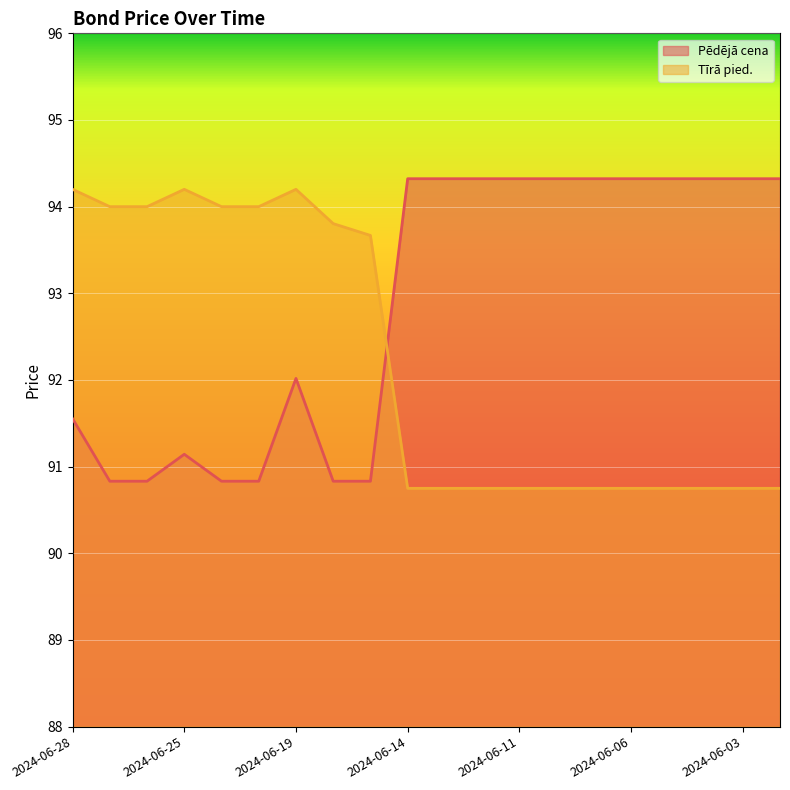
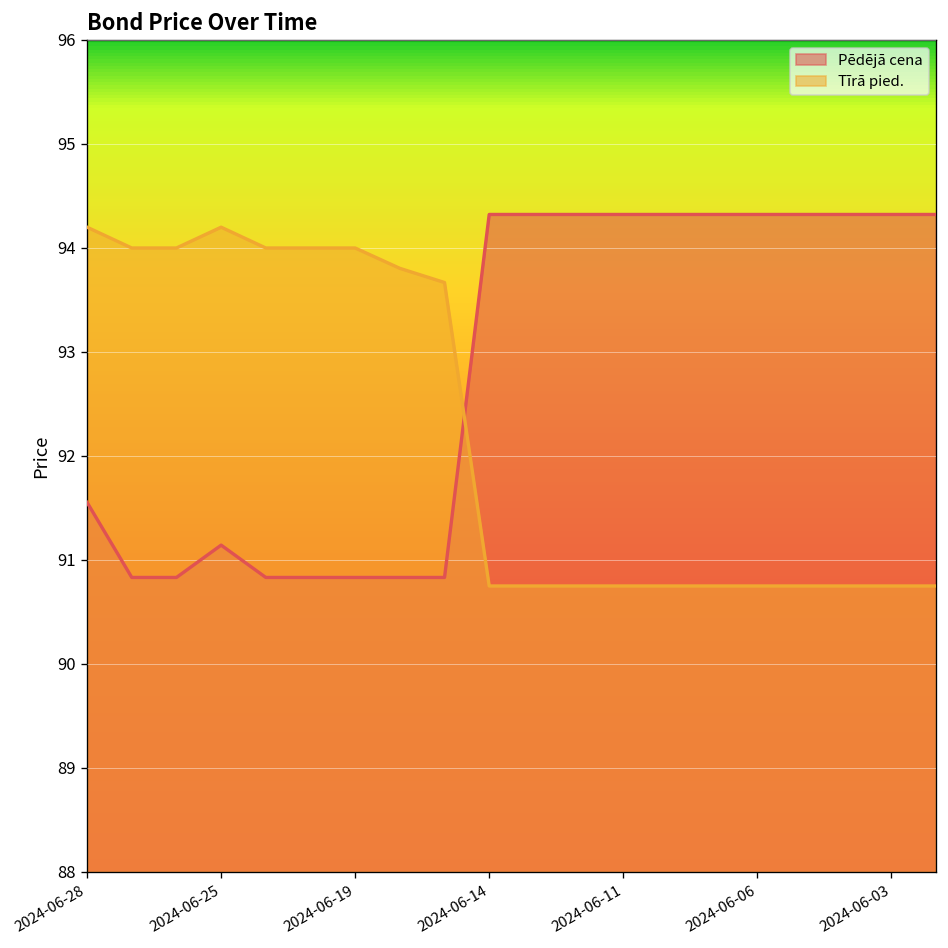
  {
    "Pēdējā cena": {
      "2024-06-28": 91.6,
      "2024-06-25": 91.1,
-     "2024-06-19": 92.0,
+     "2024-06-19": 90.8,
      "2024-06-14": 94.3,
      "2024-06-11": 94.3,
      "2024-06-06": 94.3,
      "2024-06-03": 94.3
    },
    "Tīrā pied.": {
      "2024-06-28": 94.2,
      "2024-06-25": 94.2,
-     "2024-06-19": 94.2,
+     "2024-06-19": 94.0,
      "2024-06-14": 90.8,
      "2024-06-11": 90.8,
      "2024-06-06": 90.8,
      "2024-06-03": 90.8
    }
  }
